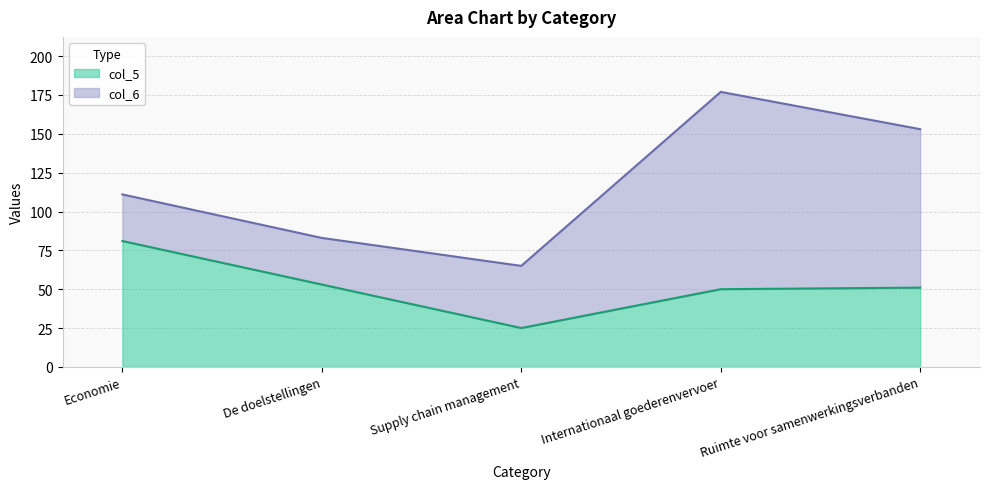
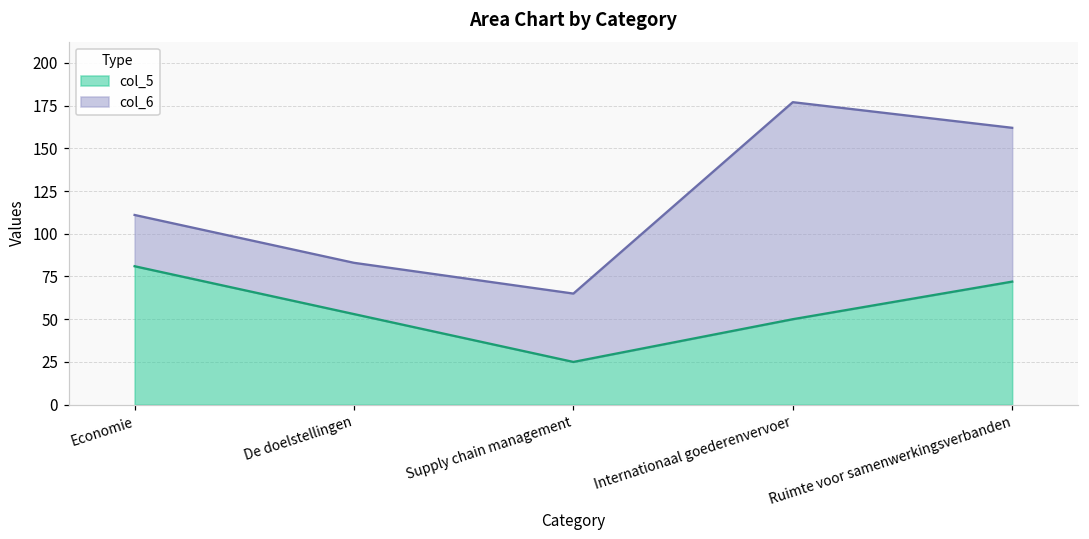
  {
    "col_5": {
      "Economie": 81,
      "De doelstellingen": 53,
      "Supply chain management": 25,
      "Internationaal goederenvervoer": 50,
-     "Ruimte voor samenwerkingsverbanden": 51
+     "Ruimte voor samenwerkingsverbanden": 72
    },
    "col_6": {
      "Economie": 30,
      "De doelstellingen": 30,
      "Supply chain management": 40,
      "Internationaal goederenvervoer": 127,
-     "Ruimte voor samenwerkingsverbanden": 102
+     "Ruimte voor samenwerkingsverbanden": 90
    }
  }
